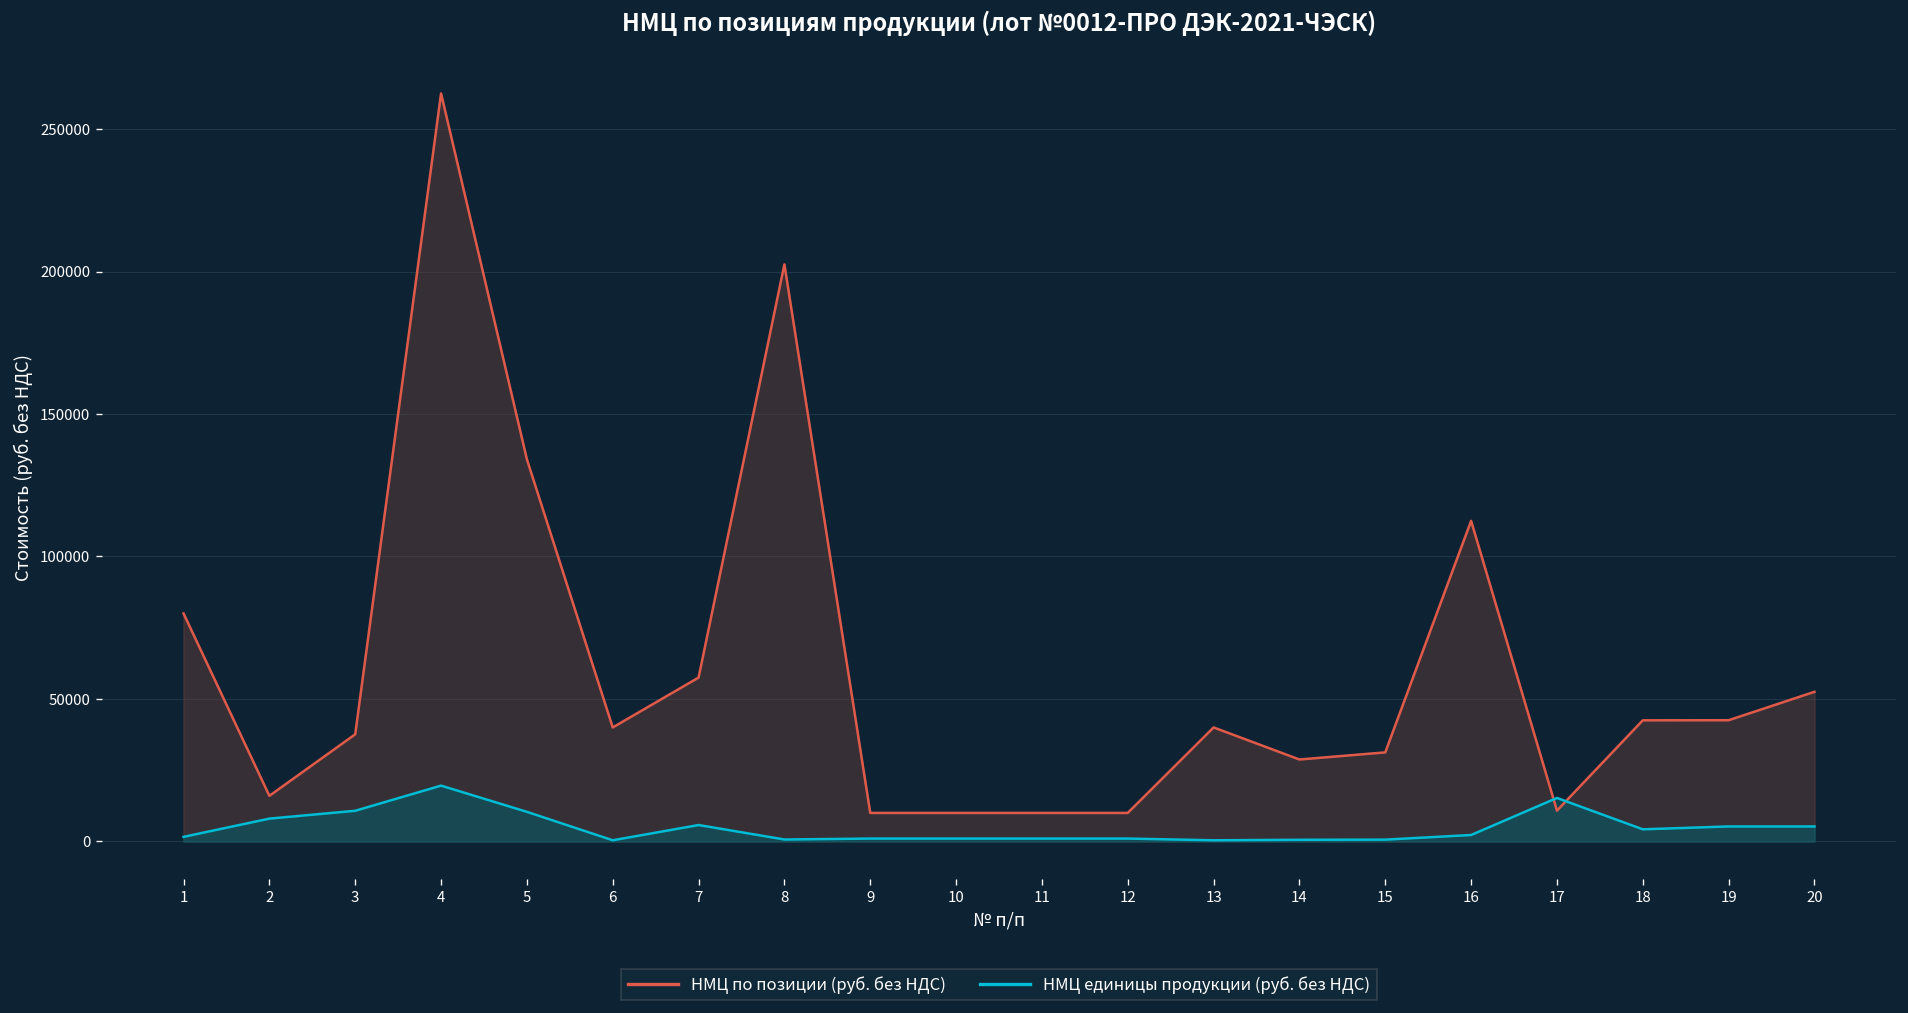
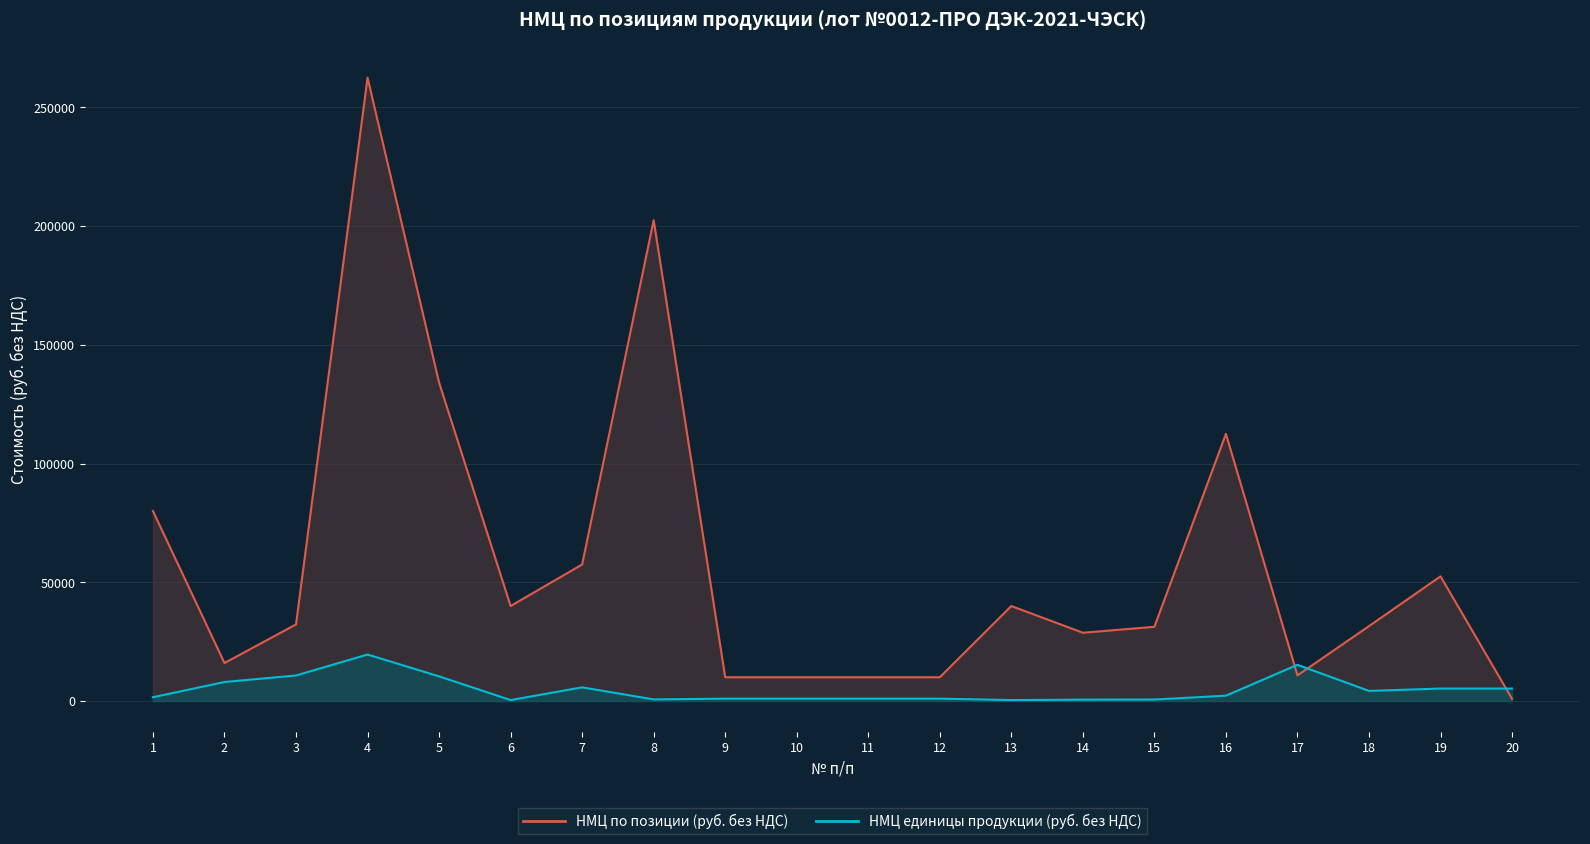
  {
    "НМЦ по позиции (руб. без НДС)": {
      "1": 80000,
      "2": 16000,
-     "3": 38000,
+     "3": 32000,
      "4": 263000,
      "5": 134000,
      "6": 40000,
      "7": 58000,
      "8": 203000,
      "9": 10000,
      "10": 10000,
      "11": 10000,
      "12": 10000,
      "13": 40000,
      "14": 29000,
      "15": 31000,
      "16": 113000,
      "17": 11000,
-     "18": 43000,
-     "19": 43000,
-     "20": 53000
+     "18": 32000,
+     "19": 53000,
+     "20": 1000
    },
    "НМЦ единицы продукции (руб. без НДС)": {
      "1": 2000,
      "2": 8000,
      "3": 11000,
      "4": 20000,
      "5": 10000,
      "6": 0,
      "7": 6000,
      "8": 1000,
      "9": 1000,
      "10": 1000,
      "11": 1000,
      "12": 1000,
      "13": 0,
      "14": 1000,
      "15": 1000,
      "16": 2000,
      "17": 15000,
      "18": 4000,
      "19": 5000,
      "20": 5000
    }
  }
